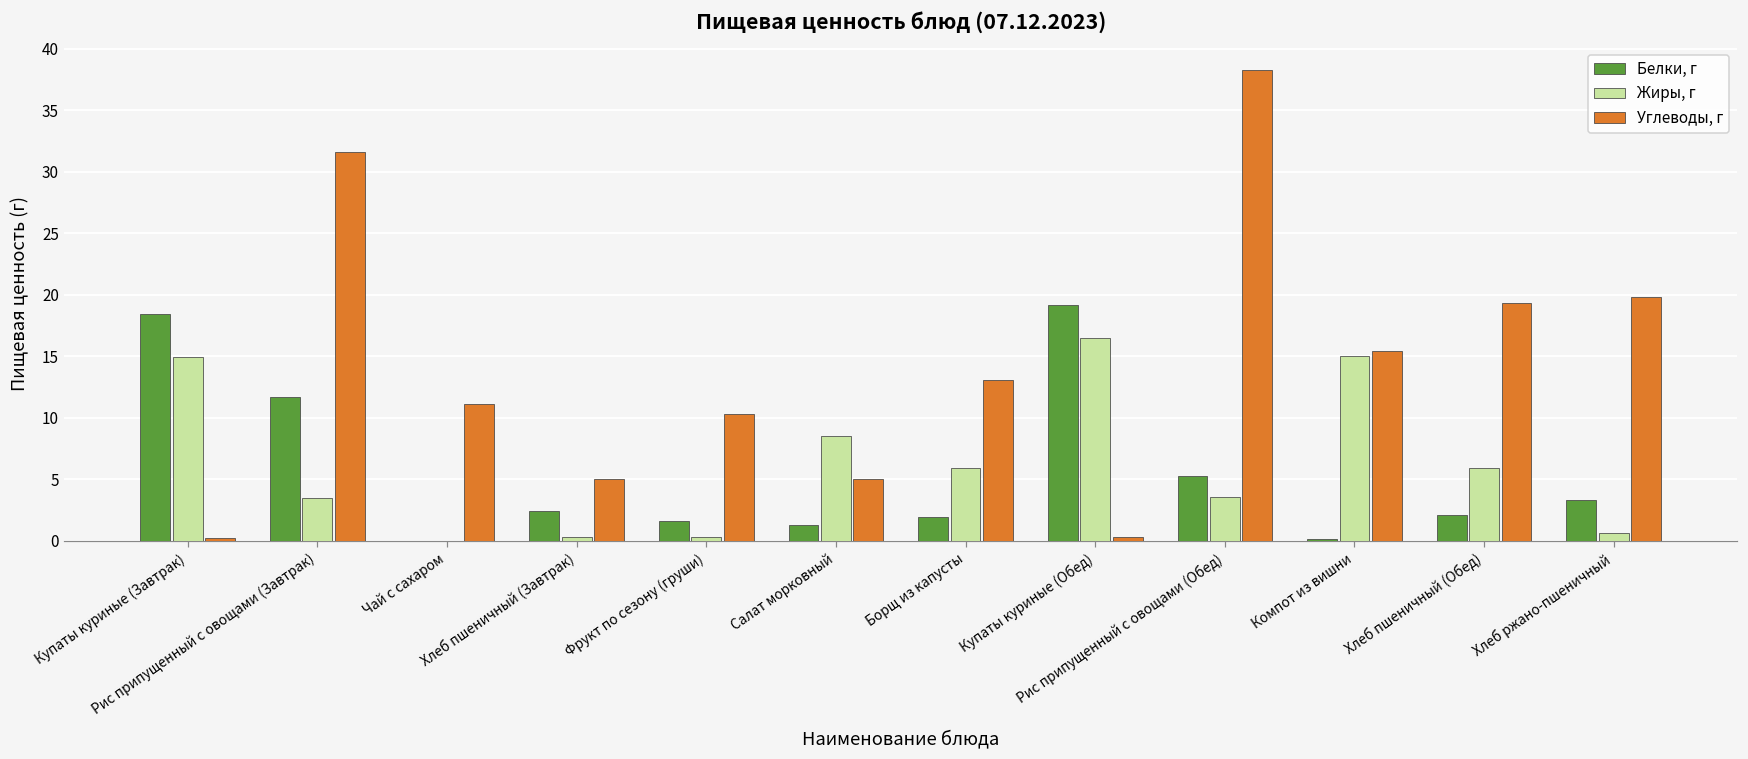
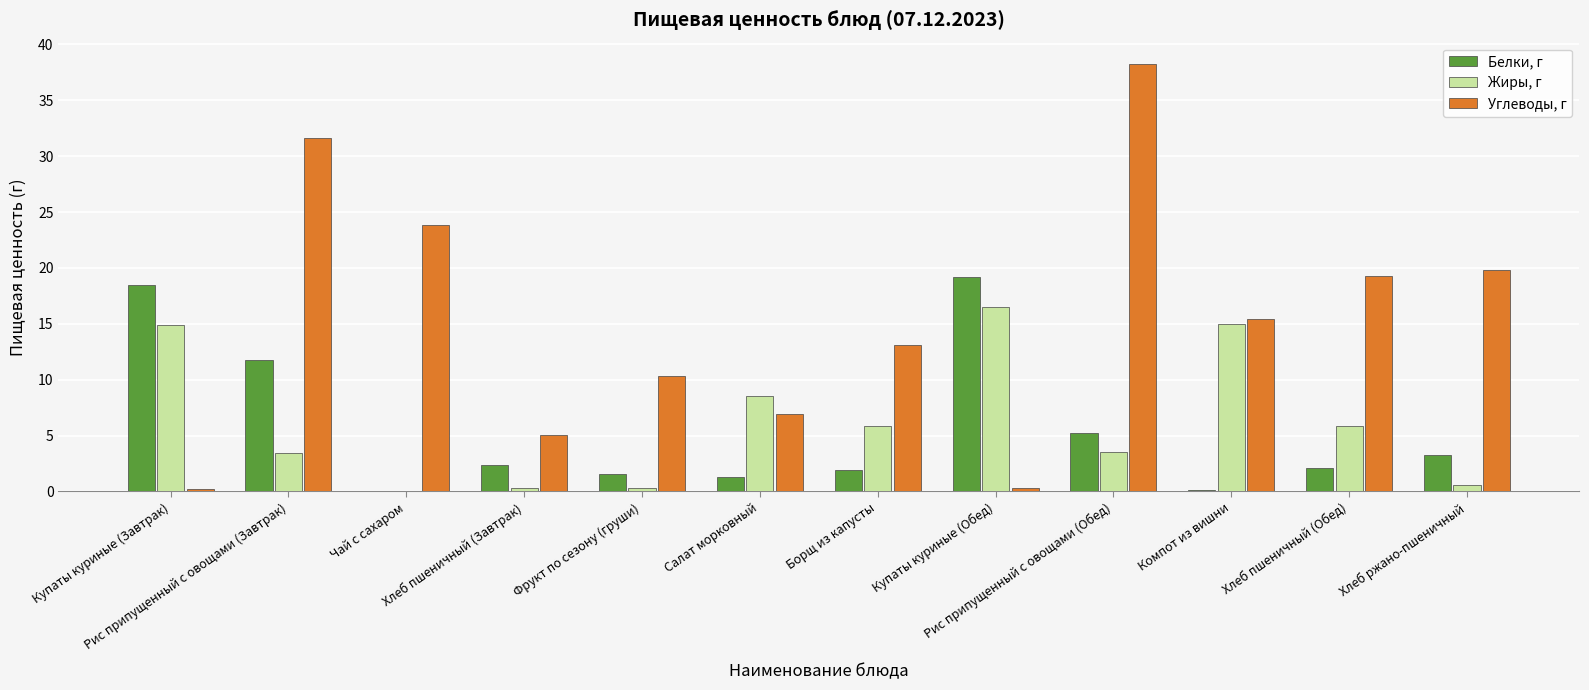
  {
    "Белки, г": {
      "Купаты куриные (Завтрак)": 18.4,
      "Рис припущенный с овощами (Завтрак)": 11.7,
      "Чай с сахаром": 0.0,
      "Хлеб пшеничный (Завтрак)": 2.4,
      "Фрукт по сезону (груши)": 1.6,
      "Салат морковный": 1.3,
      "Борщ из капусты": 1.9,
      "Купаты куриные (Обед)": 19.2,
      "Рис припущенный с овощами (Обед)": 5.3,
      "Хлеб пшеничный (Обед)": 2.1,
      "Хлеб ржано-пшеничный": 3.3
    },
    "Жиры, г": {
      "Купаты куриные (Завтрак)": 14.9,
      "Рис припущенный с овощами (Завтрак)": 3.5,
      "Чай с сахаром": 0.0,
      "Хлеб пшеничный (Завтрак)": 0.3,
      "Фрукт по сезону (груши)": 0.3,
      "Салат морковный": 8.5,
      "Борщ из капусты": 5.9,
      "Купаты куриные (Обед)": 16.5,
      "Рис припущенный с овощами (Обед)": 3.6,
      "Компот из вишни": 15.0,
      "Хлеб пшеничный (Обед)": 5.9,
      "Хлеб ржано-пшеничный": 0.6
    },
    "Углеводы, г": {
      "Купаты куриные (Завтрак)": 0.2,
      "Рис припущенный с овощами (Завтрак)": 31.6,
-     "Чай с сахаром": 11.1,
+     "Чай с сахаром": 23.8,
      "Хлеб пшеничный (Завтрак)": 5.0,
      "Фрукт по сезону (груши)": 10.3,
-     "Салат морковный": 5.0,
+     "Салат морковный": 6.9,
      "Борщ из капусты": 13.1,
      "Купаты куриные (Обед)": 0.3,
      "Рис припущенный с овощами (Обед)": 38.3,
      "Компот из вишни": 15.4,
      "Хлеб пшеничный (Обед)": 19.3,
      "Хлеб ржано-пшеничный": 19.8
    }
  }
